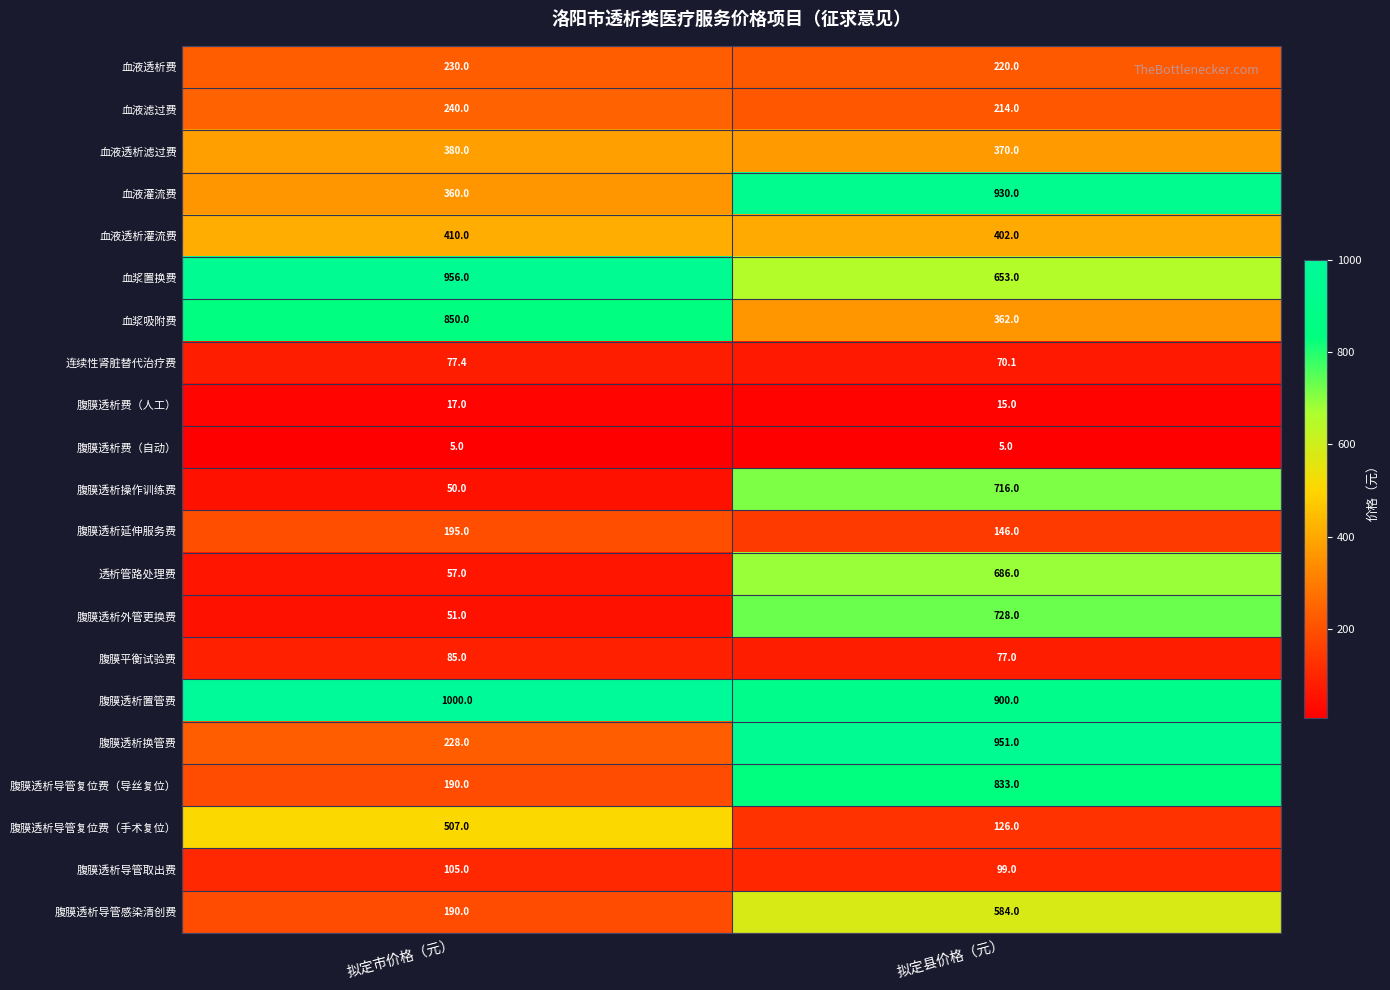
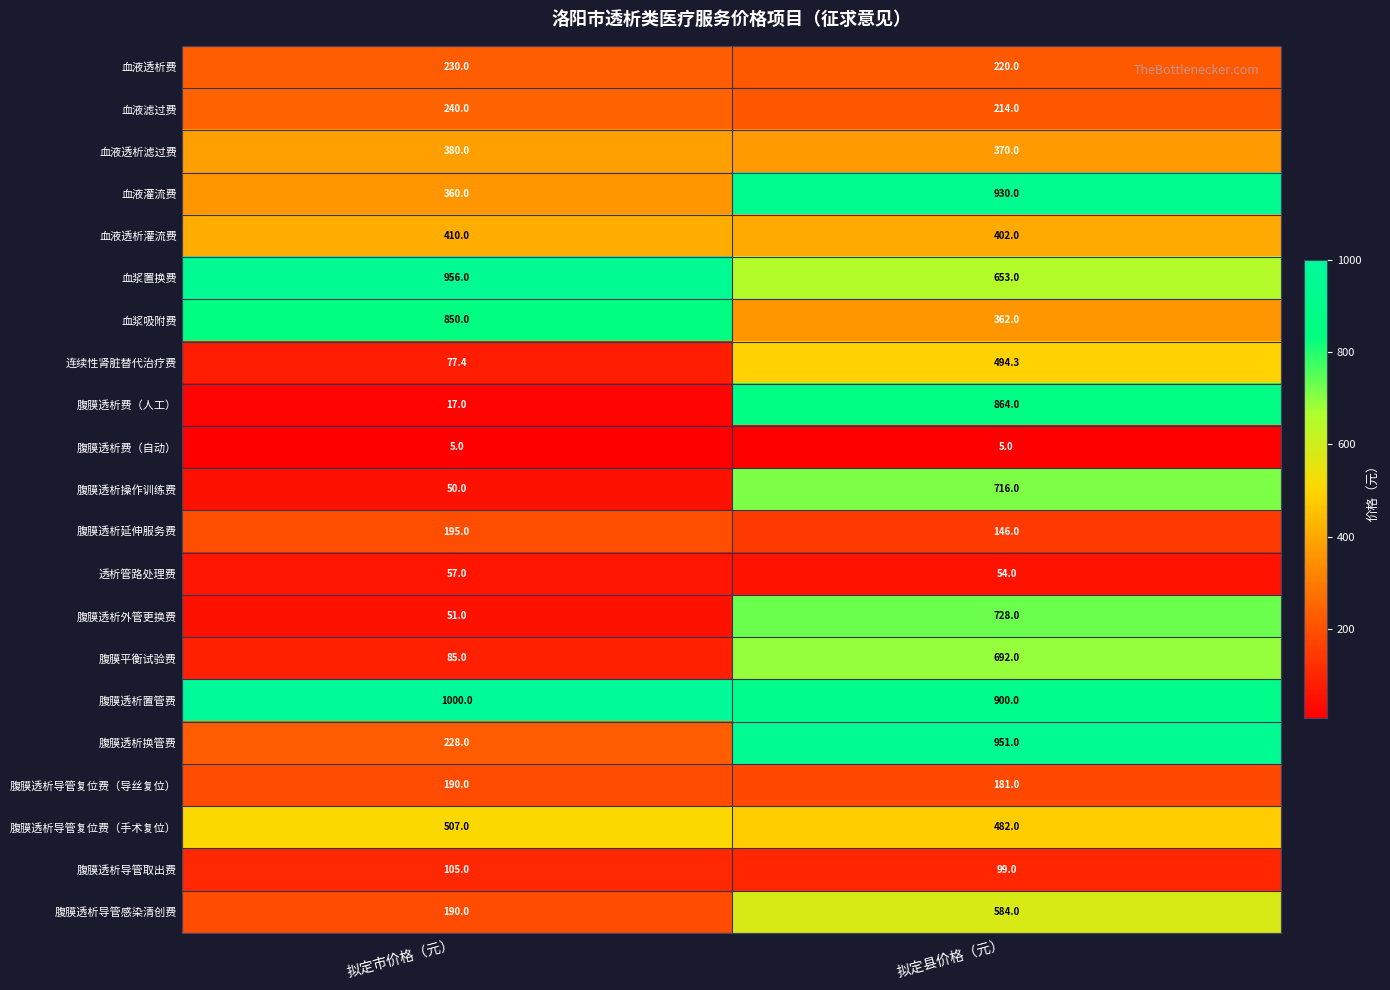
  {
    "血液透析费": {
      "拟定市价格（元）": 230.0
    },
    "血液滤过费": {
      "拟定市价格（元）": 240.0,
      "拟定县价格（元）": 214.0
    },
    "血液透析滤过费": {
      "拟定市价格（元）": 380.0,
      "拟定县价格（元）": 370.0
    },
    "血液灌流费": {
      "拟定市价格（元）": 360.0,
      "拟定县价格（元）": 930.0
    },
    "血液透析灌流费": {
      "拟定市价格（元）": 410.0,
      "拟定县价格（元）": 402.0
    },
    "血浆置换费": {
      "拟定市价格（元）": 956.0,
      "拟定县价格（元）": 653.0
    },
    "血浆吸附费": {
      "拟定市价格（元）": 850.0,
      "拟定县价格（元）": 362.0
    },
    "连续性肾脏替代治疗费": {
      "拟定市价格（元）": 77.4,
-     "拟定县价格（元）": 70.1
+     "拟定县价格（元）": 494.3
    },
    "腹膜透析费（人工）": {
      "拟定市价格（元）": 17.0,
-     "拟定县价格（元）": 15.0
+     "拟定县价格（元）": 864.0
    },
    "腹膜透析费（自动）": {
      "拟定市价格（元）": 5.0,
      "拟定县价格（元）": 5.0
    },
    "腹膜透析操作训练费": {
      "拟定市价格（元）": 50.0,
      "拟定县价格（元）": 716.0
    },
    "腹膜透析延伸服务费": {
      "拟定市价格（元）": 195.0,
      "拟定县价格（元）": 146.0
    },
    "透析管路处理费": {
      "拟定市价格（元）": 57.0,
-     "拟定县价格（元）": 686.0
+     "拟定县价格（元）": 54.0
    },
    "腹膜透析外管更换费": {
      "拟定市价格（元）": 51.0,
      "拟定县价格（元）": 728.0
    },
    "腹膜平衡试验费": {
      "拟定市价格（元）": 85.0,
-     "拟定县价格（元）": 77.0
+     "拟定县价格（元）": 692.0
    },
    "腹膜透析置管费": {
      "拟定市价格（元）": 1000.0,
      "拟定县价格（元）": 900.0
    },
    "腹膜透析换管费": {
      "拟定市价格（元）": 228.0,
      "拟定县价格（元）": 951.0
    },
    "腹膜透析导管复位费（导丝复位）": {
      "拟定市价格（元）": 190.0,
-     "拟定县价格（元）": 833.0
+     "拟定县价格（元）": 181.0
    },
    "腹膜透析导管复位费（手术复位）": {
      "拟定市价格（元）": 507.0,
-     "拟定县价格（元）": 126.0
+     "拟定县价格（元）": 482.0
    },
    "腹膜透析导管取出费": {
      "拟定市价格（元）": 105.0,
      "拟定县价格（元）": 99.0
    },
    "腹膜透析导管感染清创费": {
      "拟定市价格（元）": 190.0,
      "拟定县价格（元）": 584.0
    }
  }
